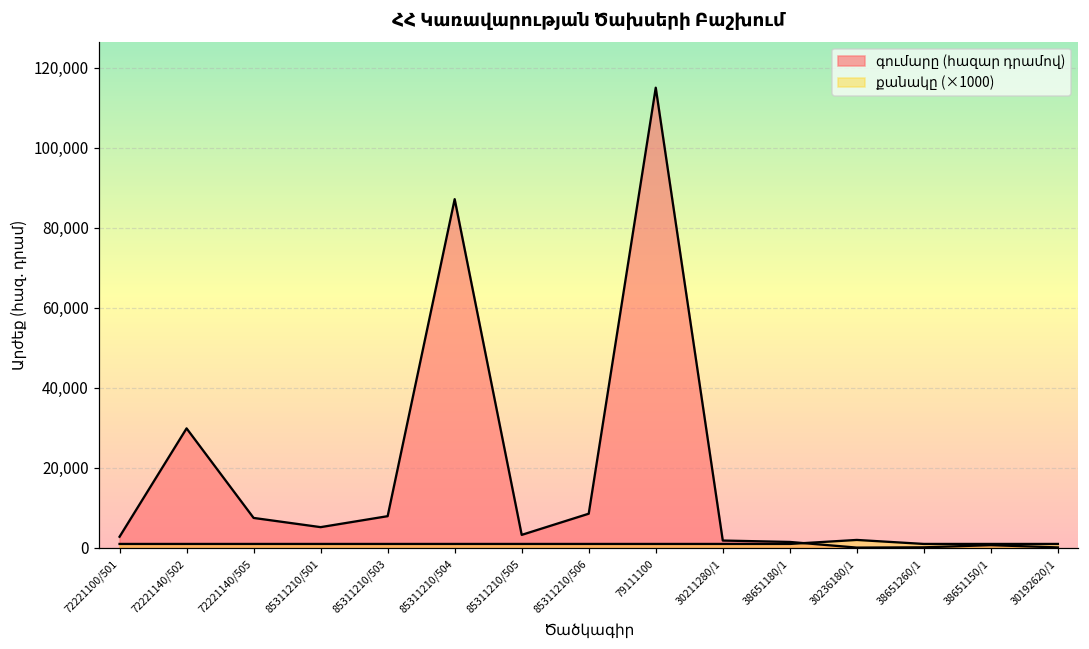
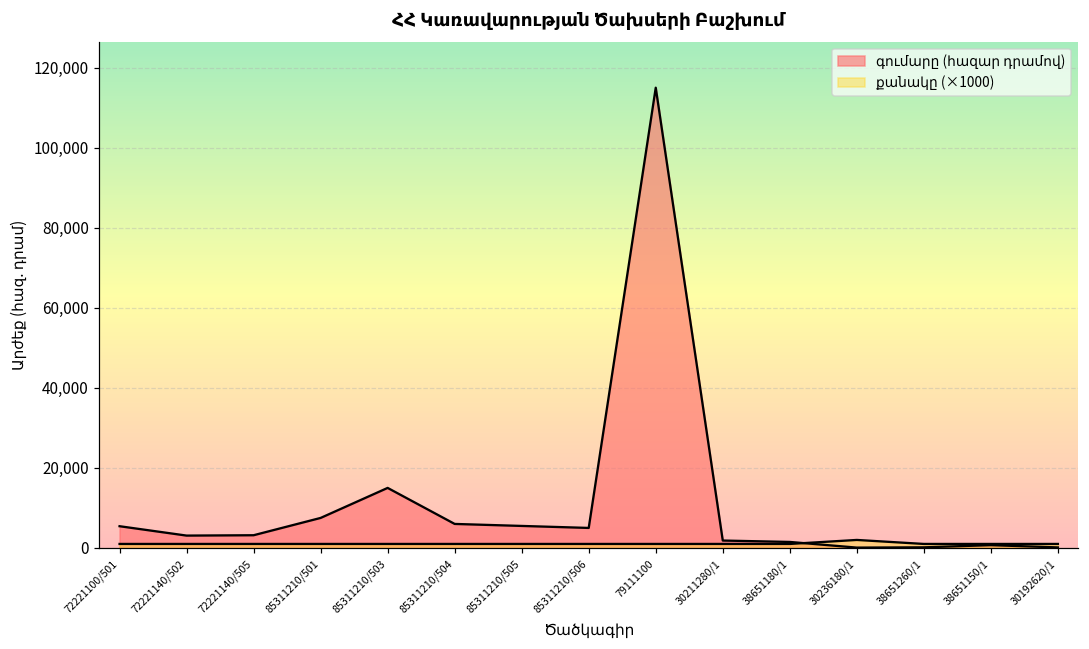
  {
    "գումարը (հազար դրամով)": {
-     "72221100/501": "3,000",
-     "72221140/502": "30,000",
-     "72221140/505": "8,000",
-     "85311210/501": "5,000",
-     "85311210/503": "8,000",
-     "85311210/504": "87,000",
-     "85311210/505": "3,000",
-     "85311210/506": "9,000",
+     "72221100/501": "5,000",
+     "72221140/502": "3,000",
+     "72221140/505": "3,000",
+     "85311210/501": "8,000",
+     "85311210/503": "15,000",
+     "85311210/504": "6,000",
+     "85311210/505": "6,000",
+     "85311210/506": "5,000",
      "79111100": "115,000",
      "30211280/1": "2,000",
      "30236180/1": "0",
      "38651260/1": "0",
      "30192620/1": "0"
    },
    "քանակը (×1000)": {
      "72221100/501": "1,000",
      "72221140/502": "1,000",
      "72221140/505": "1,000",
      "85311210/501": "1,000",
      "85311210/503": "1,000",
      "85311210/504": "1,000",
      "85311210/505": "1,000",
      "85311210/506": "1,000",
      "79111100": "1,000",
      "30211280/1": "1,000",
      "30236180/1": "2,000",
      "38651260/1": "1,000",
      "30192620/1": "1,000"
    }
  }
